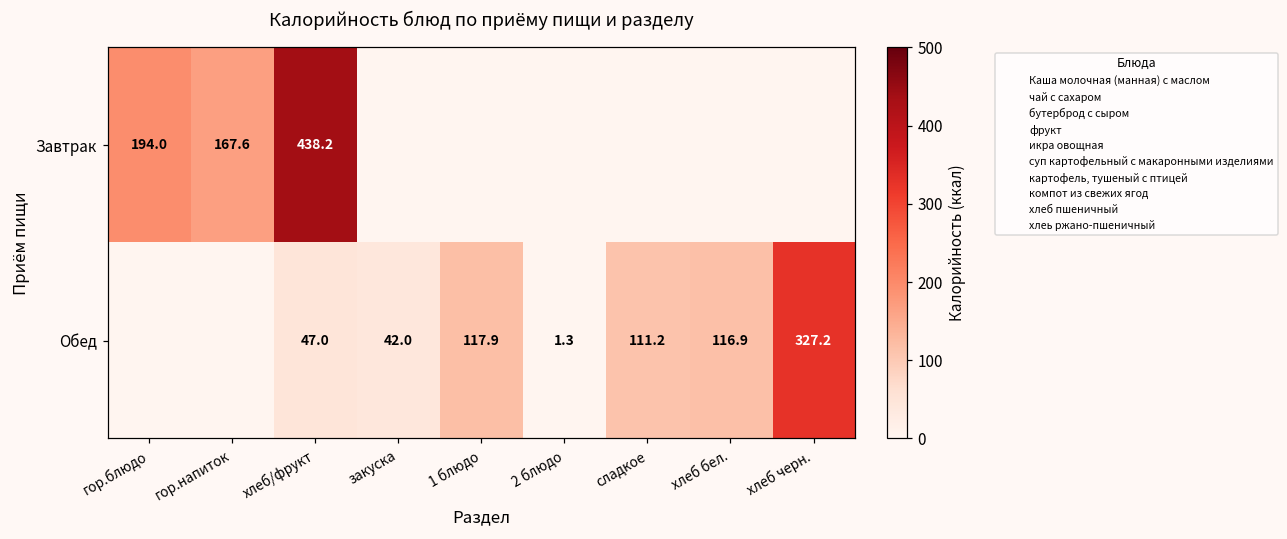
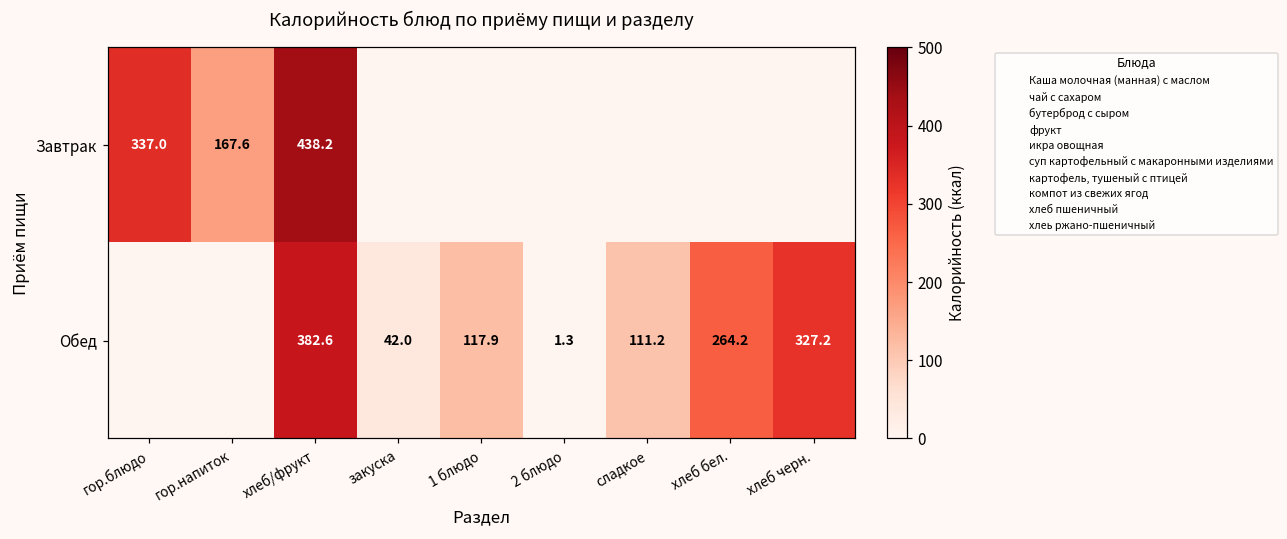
  {
    "Завтрак": {
-     "гор.блюдо": 194.0,
+     "гор.блюдо": 337.0,
      "гор.напиток": 167.6,
      "хлеб/фрукт": 438.2
    },
    "Обед": {
-     "хлеб/фрукт": 47.0,
+     "хлеб/фрукт": 382.6,
      "закуска": 42.0,
      "1 блюдо": 117.9,
      "2 блюдо": 1.3,
      "сладкое": 111.2,
-     "хлеб бел.": 116.9,
+     "хлеб бел.": 264.2,
      "хлеб черн.": 327.2
    }
  }
